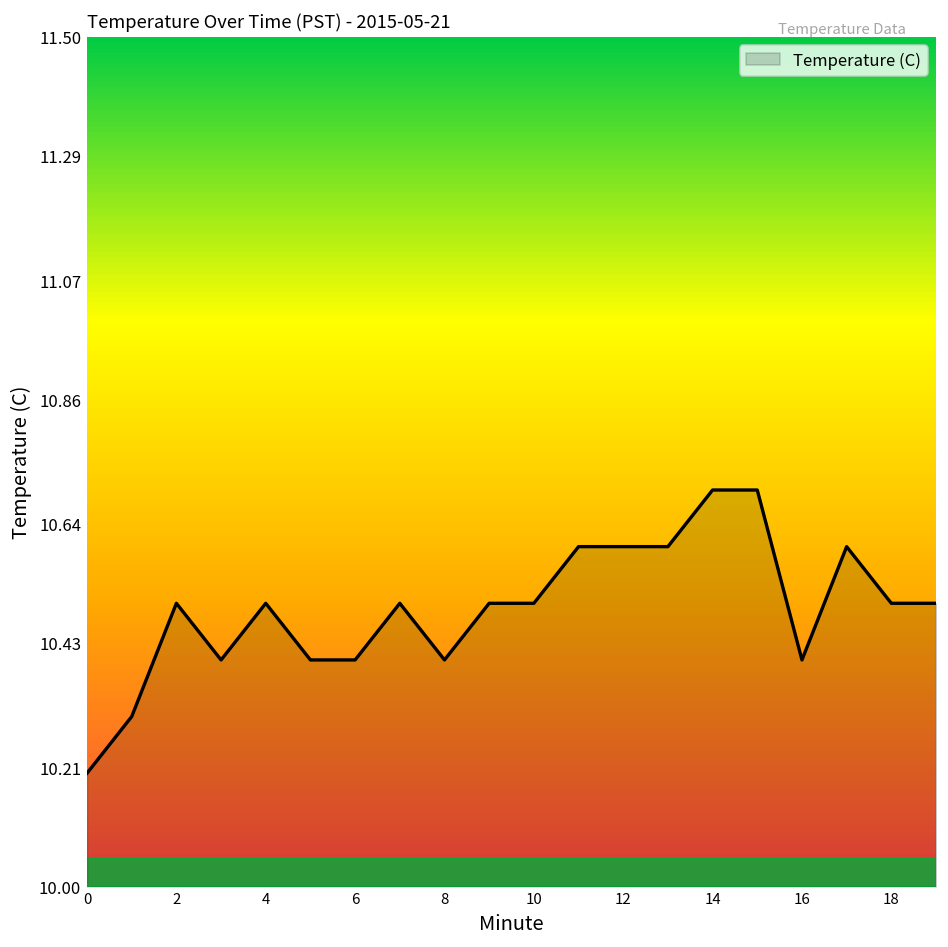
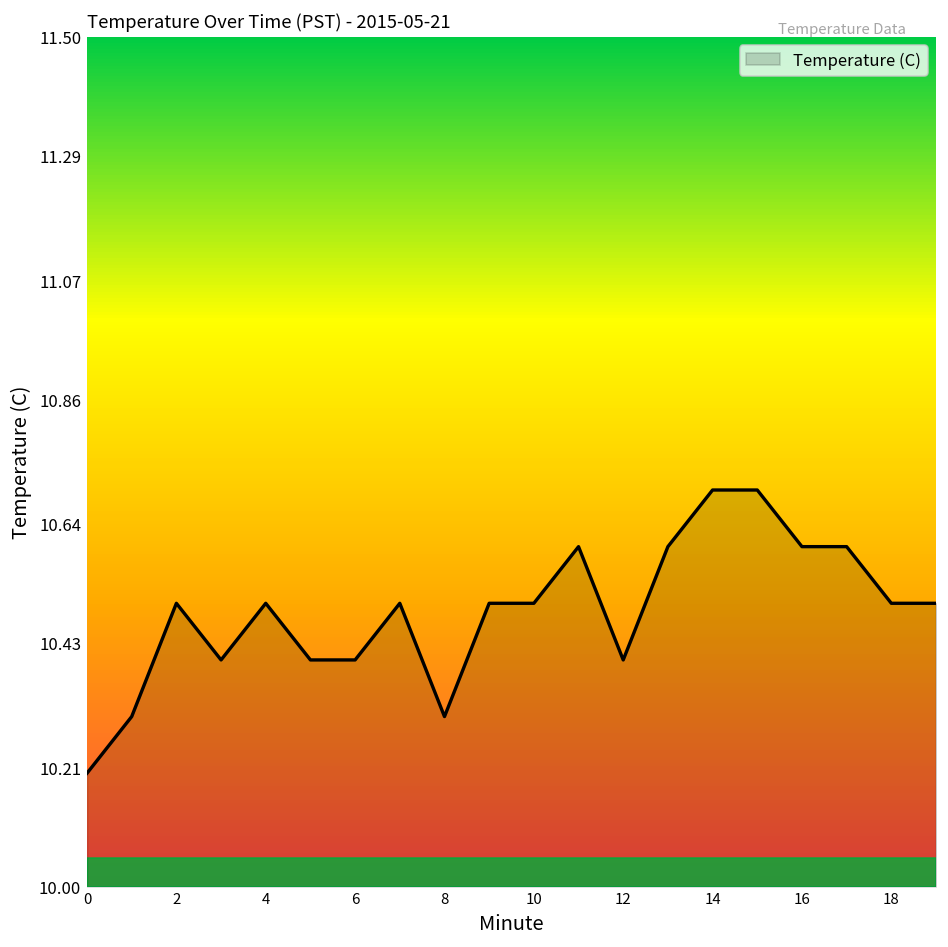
  {
    "0": 10.2,
    "2": 10.5,
    "4": 10.5,
    "6": 10.4,
-   "8": 10.4,
+   "8": 10.3,
    "10": 10.5,
-   "12": 10.6,
+   "12": 10.4,
    "14": 10.7,
-   "16": 10.4,
+   "16": 10.6,
    "18": 10.5
  }
